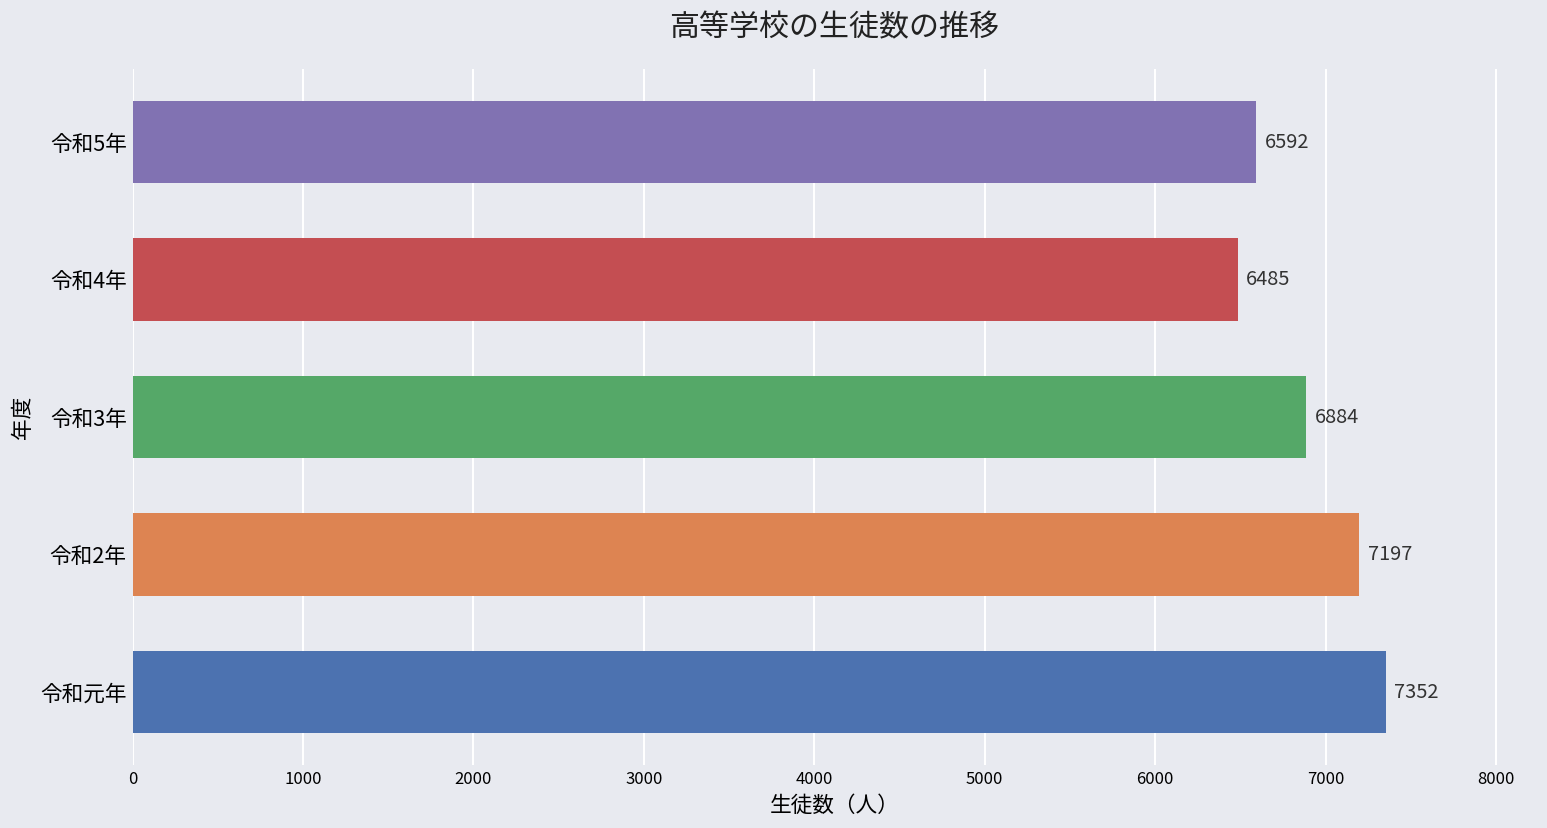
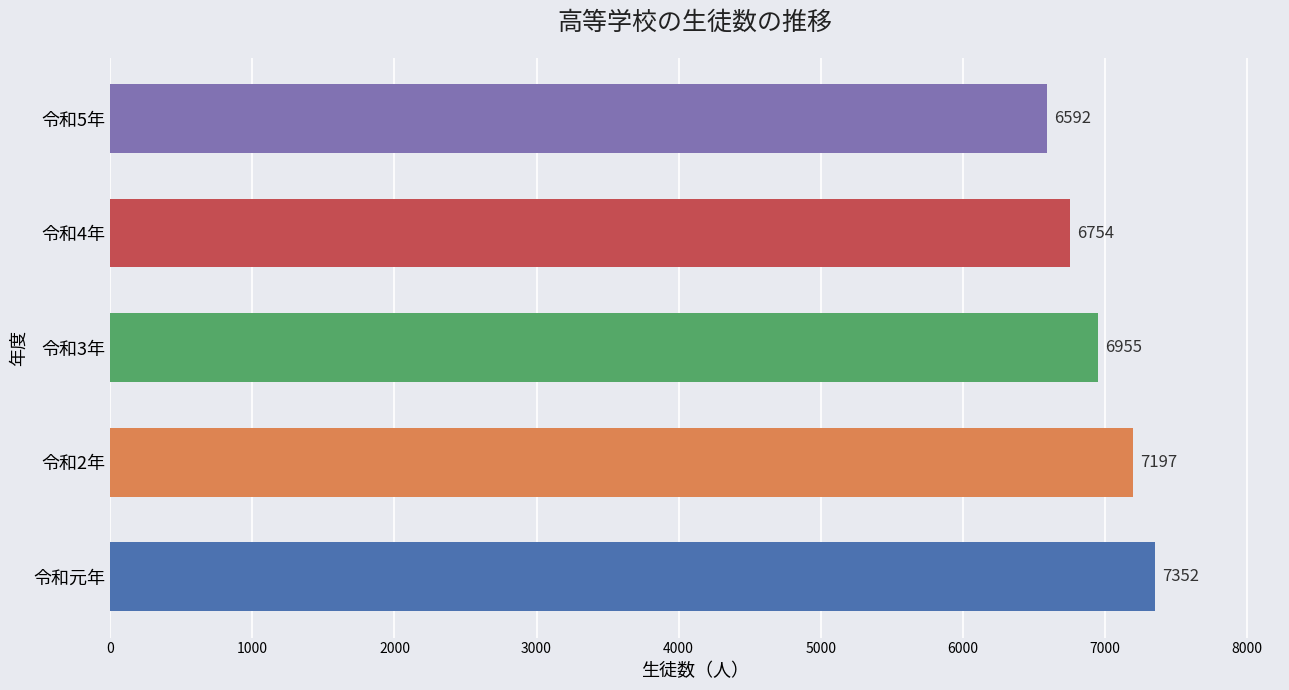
  {
    "令和5年": 6592,
-   "令和4年": 6485,
-   "令和3年": 6884,
+   "令和4年": 6754,
+   "令和3年": 6955,
    "令和2年": 7197,
    "令和元年": 7352
  }
